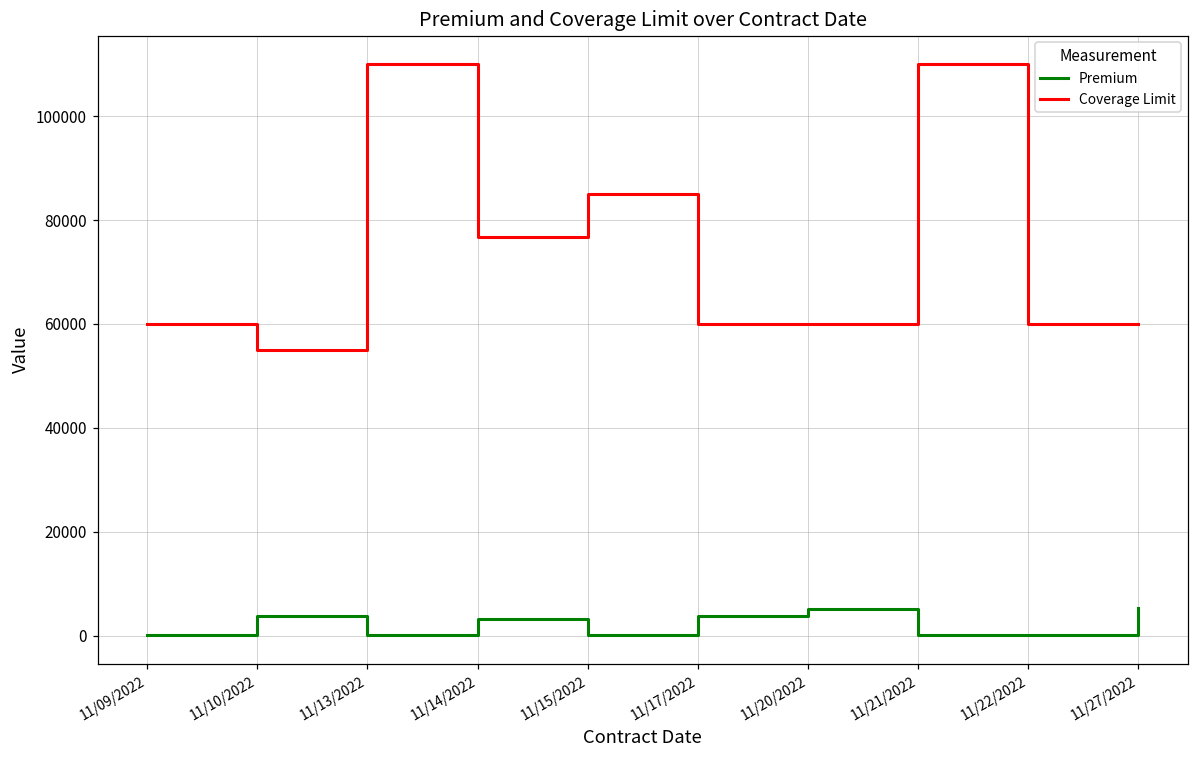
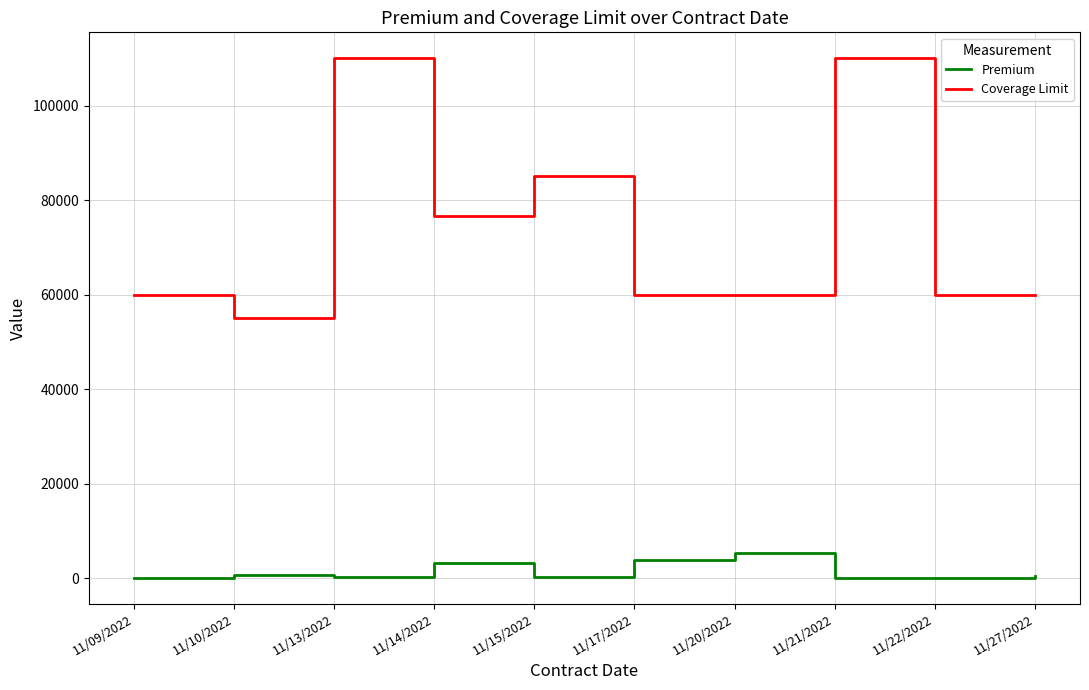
  {
    "Premium": {
      "11/09/2022": 0,
-     "11/10/2022": 4000,
+     "11/10/2022": 1000,
      "11/13/2022": 0,
      "11/14/2022": 3000,
      "11/15/2022": 0,
      "11/17/2022": 4000,
      "11/20/2022": 5000,
      "11/21/2022": 0,
      "11/22/2022": 0,
-     "11/27/2022": 5000
+     "11/27/2022": 0
    },
    "Coverage Limit": {
      "11/09/2022": 60000,
      "11/10/2022": 55000,
      "11/13/2022": 110000,
      "11/14/2022": 77000,
      "11/15/2022": 85000,
      "11/17/2022": 60000,
      "11/20/2022": 60000,
      "11/21/2022": 110000,
      "11/22/2022": 60000,
      "11/27/2022": 60000
    }
  }
